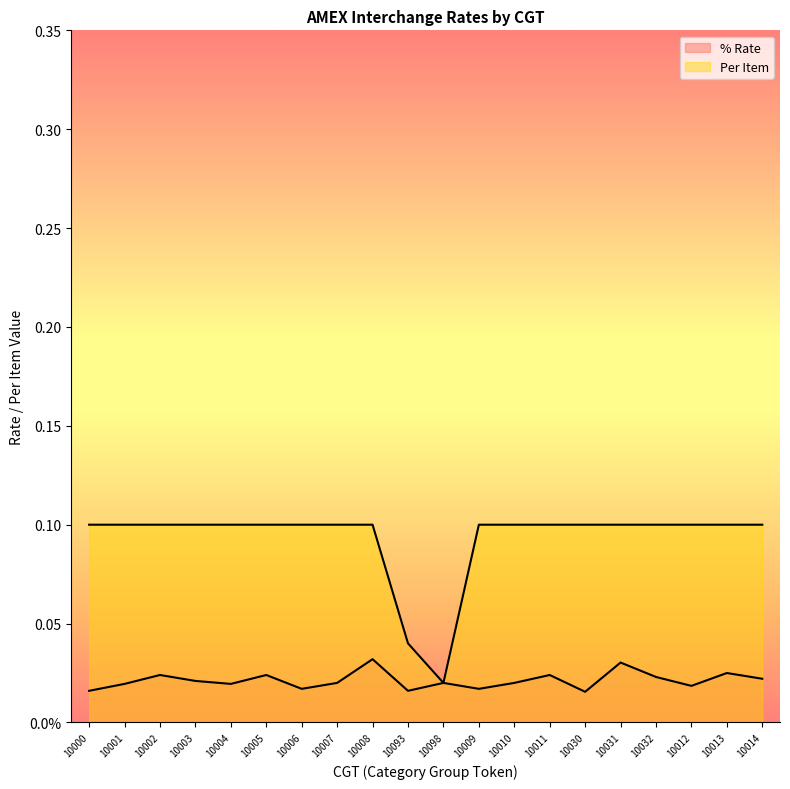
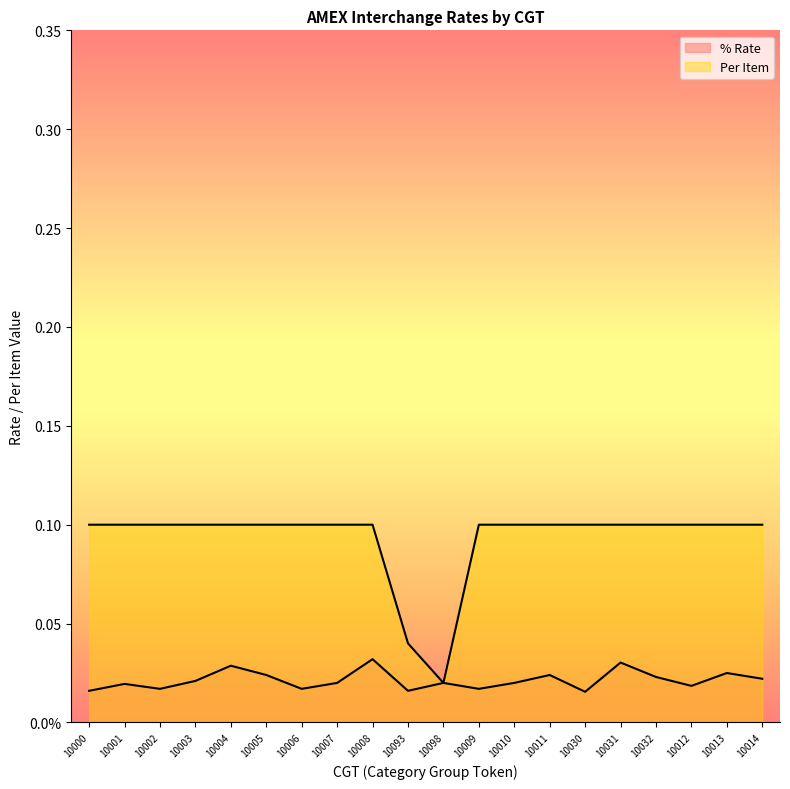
  {
    "% Rate": {
      "10000": 0.016,
      "10001": 0.020,
-     "10002": 0.024,
+     "10002": 0.017,
      "10003": 0.021,
-     "10004": 0.020,
+     "10004": 0.029,
      "10005": 0.024,
      "10006": 0.017,
      "10007": 0.020,
      "10008": 0.032,
      "10093": 0.016,
      "10009": 0.017,
      "10010": 0.020,
      "10011": 0.024,
      "10030": 0.016,
      "10031": 0.030,
      "10032": 0.023,
      "10012": 0.019,
      "10013": 0.025,
      "10014": 0.022
    },
    "Per Item": {
      "10000": 0.100,
      "10001": 0.100,
      "10002": 0.100,
      "10003": 0.100,
      "10004": 0.100,
      "10005": 0.100,
      "10006": 0.100,
      "10007": 0.100,
      "10008": 0.100,
      "10093": 0.040,
      "10009": 0.100,
      "10010": 0.100,
      "10011": 0.100,
      "10030": 0.100,
      "10031": 0.100,
      "10032": 0.100,
      "10012": 0.100,
      "10013": 0.100,
      "10014": 0.100
    }
  }
